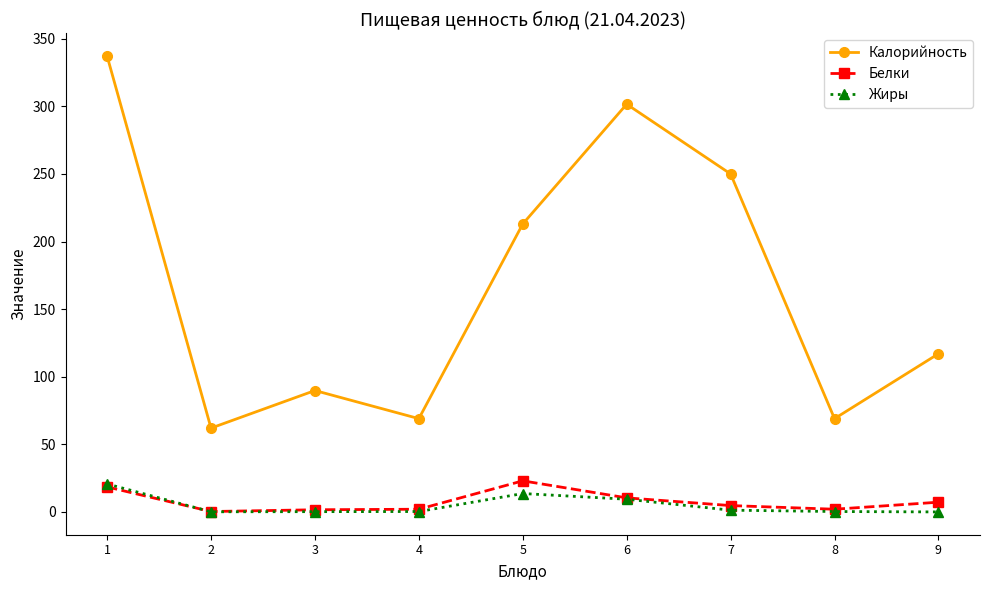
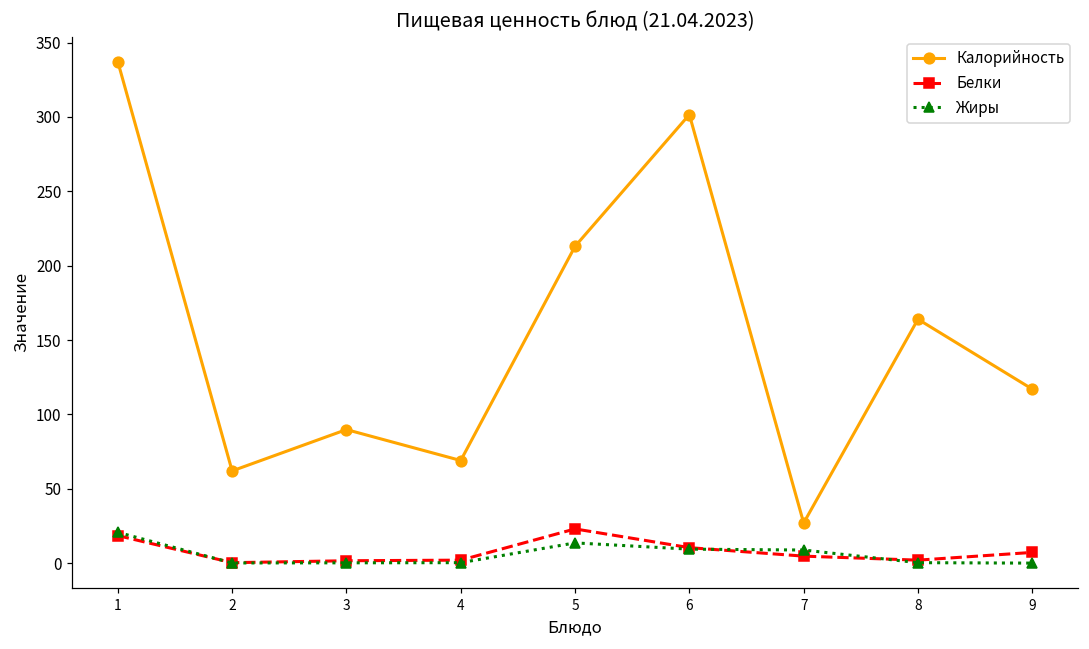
  {
    "Калорийность": {
      "1": 337,
      "2": 62,
      "3": 90,
      "4": 69,
      "5": 213,
      "6": 302,
-     "7": 250,
-     "8": 69,
+     "7": 27,
+     "8": 164,
      "9": 117
    },
    "Белки": {
      "1": 19,
      "5": 23,
      "7": 5,
      "9": 7
    },
    "Жиры": {
      "1": 21,
      "5": 14,
-     "7": 1,
+     "7": 9,
      "9": 0
    }
  }
